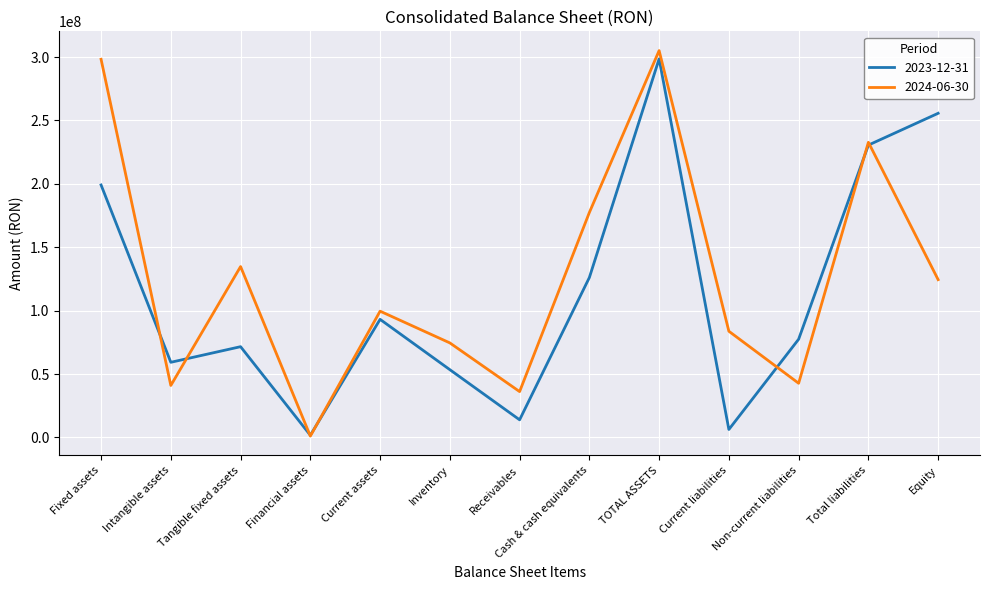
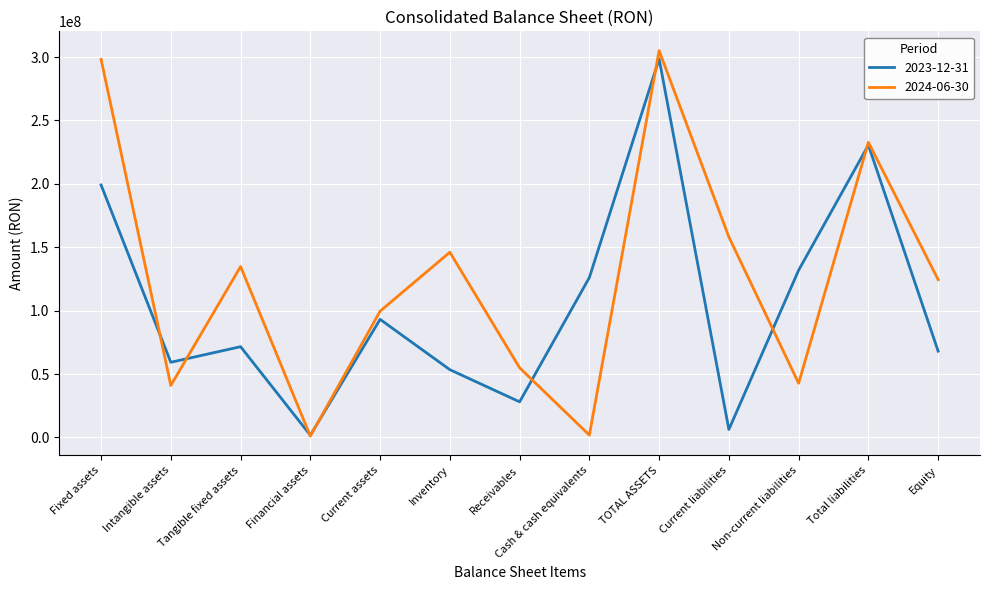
  {
    "2023-12-31": {
      "Fixed assets": 199000000,
      "Intangible assets": 59000000,
      "Tangible fixed assets": 72000000,
      "Current assets": 93000000,
      "Inventory": 53000000,
-     "Receivables": 14000000,
+     "Receivables": 28000000,
      "Cash & cash equivalents": 126000000,
      "TOTAL ASSETS": 299000000,
      "Current liabilities": 6000000,
-     "Non-current liabilities": 77000000,
+     "Non-current liabilities": 132000000,
      "Total liabilities": 231000000,
-     "Equity": 256000000
+     "Equity": 68000000
    },
    "2024-06-30": {
      "Fixed assets": 298000000,
      "Intangible assets": 41000000,
      "Tangible fixed assets": 135000000,
      "Current assets": 100000000,
-     "Inventory": 75000000,
-     "Receivables": 36000000,
-     "Cash & cash equivalents": 177000000,
+     "Inventory": 146000000,
+     "Receivables": 55000000,
+     "Cash & cash equivalents": 2000000,
      "TOTAL ASSETS": 305000000,
-     "Current liabilities": 84000000,
+     "Current liabilities": 158000000,
      "Non-current liabilities": 43000000,
      "Total liabilities": 233000000,
      "Equity": 124000000
    }
  }
